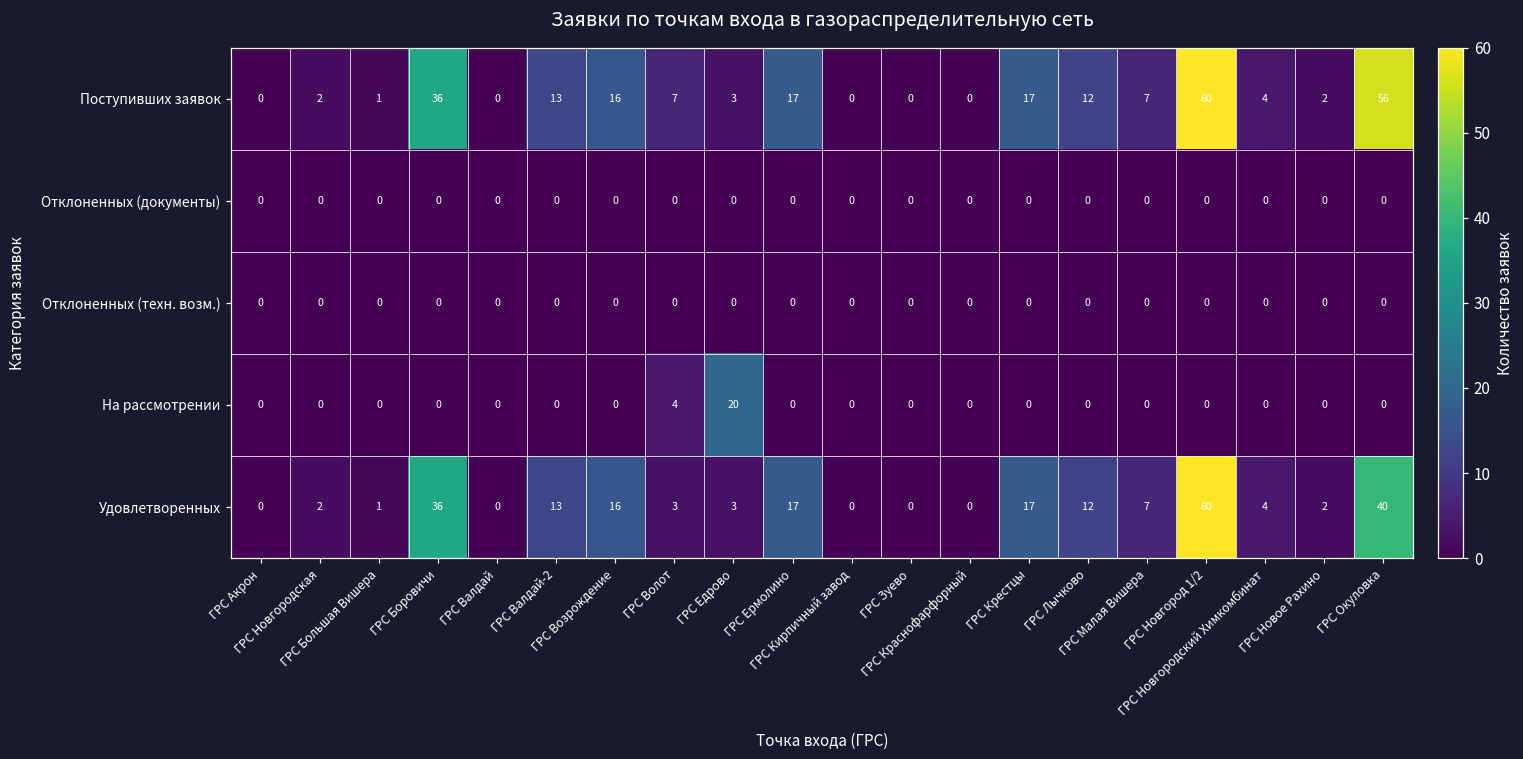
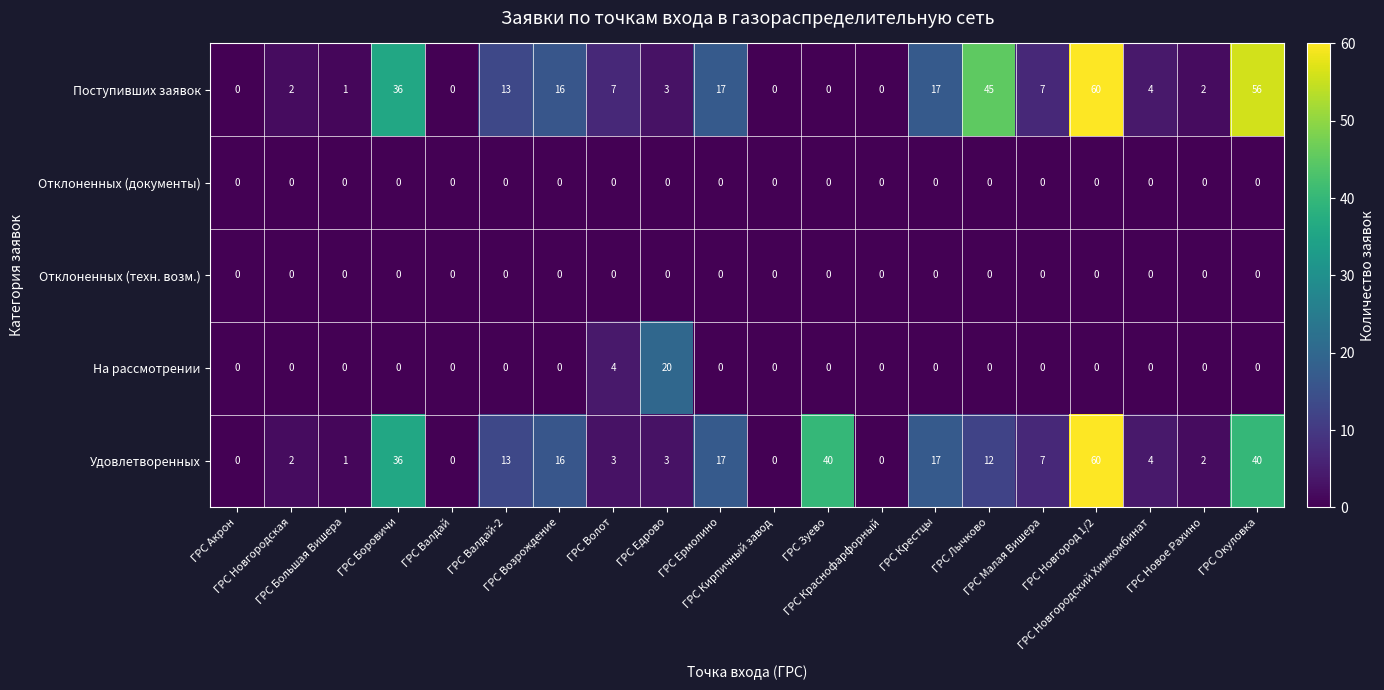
  {
    "Поступивших заявок": {
      "ГРС Акрон": 0,
      "ГРС Новгородская": 2,
      "ГРС Большая Вишера": 1,
      "ГРС Боровичи": 36,
      "ГРС Валдай": 0,
      "ГРС Валдай-2": 13,
      "ГРС Возрождение": 16,
      "ГРС Волот": 7,
      "ГРС Едрово": 3,
      "ГРС Ермолино": 17,
      "ГРС Кирпичный завод": 0,
      "ГРС Зуево": 0,
      "ГРС Краснофарфорный": 0,
      "ГРС Крестцы": 17,
-     "ГРС Лычково": 12,
+     "ГРС Лычково": 45,
      "ГРС Малая Вишера": 7,
      "ГРС Новгород 1/2": 60,
      "ГРС Новгородский Химкомбинат": 4,
      "ГРС Новое Рахино": 2,
      "ГРС Окуловка": 56
    },
    "Отклоненных (документы)": {
      "ГРС Акрон": 0,
      "ГРС Новгородская": 0,
      "ГРС Большая Вишера": 0,
      "ГРС Боровичи": 0,
      "ГРС Валдай": 0,
      "ГРС Валдай-2": 0,
      "ГРС Возрождение": 0,
      "ГРС Волот": 0,
      "ГРС Едрово": 0,
      "ГРС Ермолино": 0,
      "ГРС Кирпичный завод": 0,
      "ГРС Зуево": 0,
      "ГРС Краснофарфорный": 0,
      "ГРС Крестцы": 0,
      "ГРС Лычково": 0,
      "ГРС Малая Вишера": 0,
      "ГРС Новгород 1/2": 0,
      "ГРС Новгородский Химкомбинат": 0,
      "ГРС Новое Рахино": 0,
      "ГРС Окуловка": 0
    },
    "Отклоненных (техн. возм.)": {
      "ГРС Акрон": 0,
      "ГРС Новгородская": 0,
      "ГРС Большая Вишера": 0,
      "ГРС Боровичи": 0,
      "ГРС Валдай": 0,
      "ГРС Валдай-2": 0,
      "ГРС Возрождение": 0,
      "ГРС Волот": 0,
      "ГРС Едрово": 0,
      "ГРС Ермолино": 0,
      "ГРС Кирпичный завод": 0,
      "ГРС Зуево": 0,
      "ГРС Краснофарфорный": 0,
      "ГРС Крестцы": 0,
      "ГРС Лычково": 0,
      "ГРС Малая Вишера": 0,
      "ГРС Новгород 1/2": 0,
      "ГРС Новгородский Химкомбинат": 0,
      "ГРС Новое Рахино": 0,
      "ГРС Окуловка": 0
    },
    "На рассмотрении": {
      "ГРС Акрон": 0,
      "ГРС Новгородская": 0,
      "ГРС Большая Вишера": 0,
      "ГРС Боровичи": 0,
      "ГРС Валдай": 0,
      "ГРС Валдай-2": 0,
      "ГРС Возрождение": 0,
      "ГРС Волот": 4,
      "ГРС Едрово": 20,
      "ГРС Ермолино": 0,
      "ГРС Кирпичный завод": 0,
      "ГРС Зуево": 0,
      "ГРС Краснофарфорный": 0,
      "ГРС Крестцы": 0,
      "ГРС Лычково": 0,
      "ГРС Малая Вишера": 0,
      "ГРС Новгород 1/2": 0,
      "ГРС Новгородский Химкомбинат": 0,
      "ГРС Новое Рахино": 0,
      "ГРС Окуловка": 0
    },
    "Удовлетворенных": {
      "ГРС Акрон": 0,
      "ГРС Новгородская": 2,
      "ГРС Большая Вишера": 1,
      "ГРС Боровичи": 36,
      "ГРС Валдай": 0,
      "ГРС Валдай-2": 13,
      "ГРС Возрождение": 16,
      "ГРС Волот": 3,
      "ГРС Едрово": 3,
      "ГРС Ермолино": 17,
      "ГРС Кирпичный завод": 0,
-     "ГРС Зуево": 0,
+     "ГРС Зуево": 40,
      "ГРС Краснофарфорный": 0,
      "ГРС Крестцы": 17,
      "ГРС Лычково": 12,
      "ГРС Малая Вишера": 7,
      "ГРС Новгород 1/2": 60,
      "ГРС Новгородский Химкомбинат": 4,
      "ГРС Новое Рахино": 2,
      "ГРС Окуловка": 40
    }
  }
